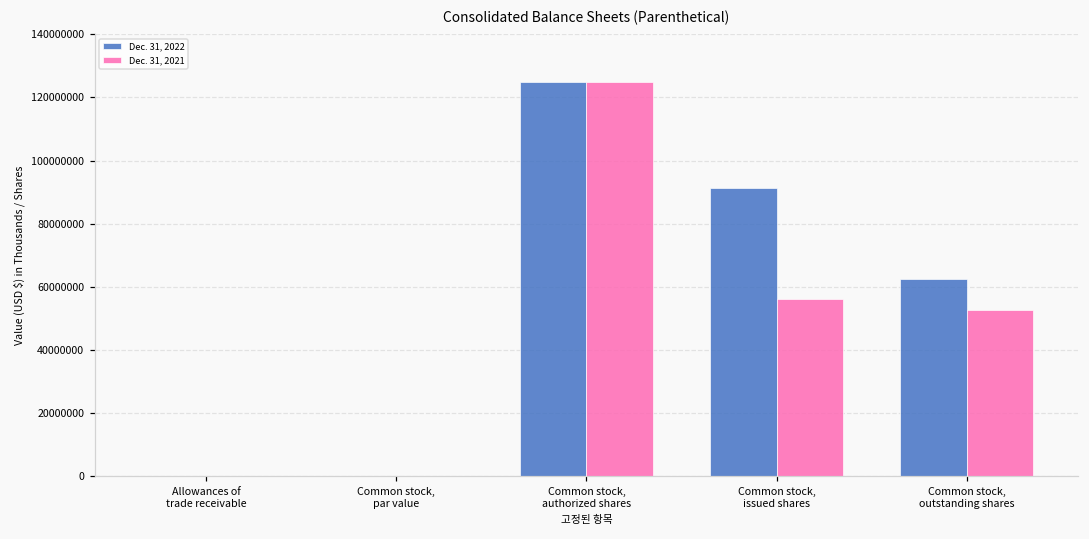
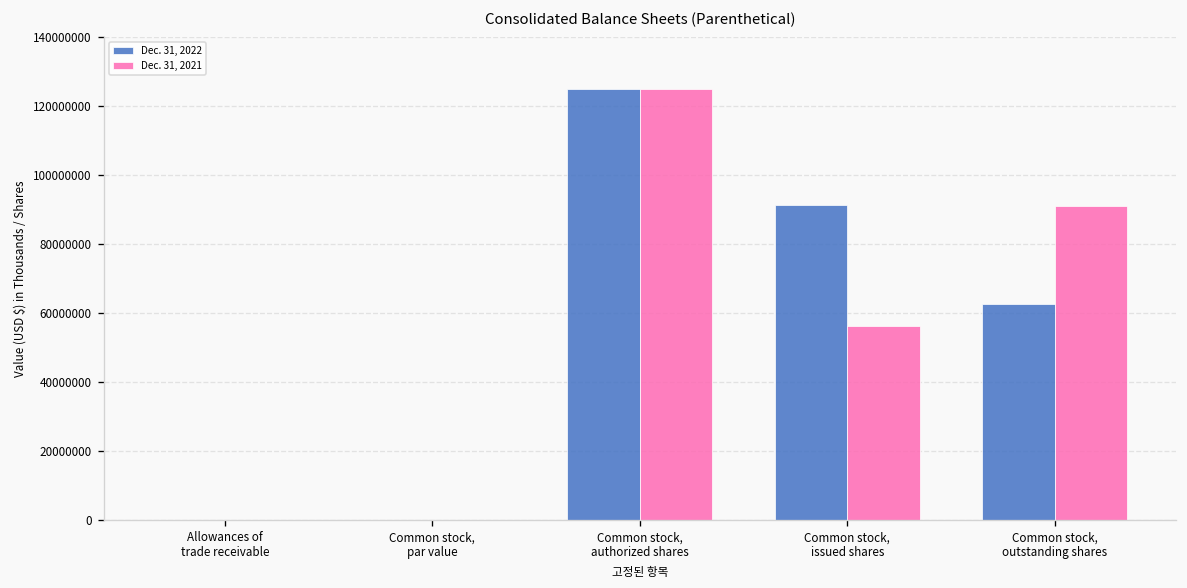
  {
    "Dec. 31, 2022": {
      "Common stock, authorized shares": 125000000,
      "Common stock, issued shares": 91000000,
      "Common stock, outstanding shares": 63000000
    },
    "Dec. 31, 2021": {
      "Common stock, authorized shares": 125000000,
      "Common stock, issued shares": 56000000,
-     "Common stock, outstanding shares": 53000000
+     "Common stock, outstanding shares": 91000000
    }
  }
